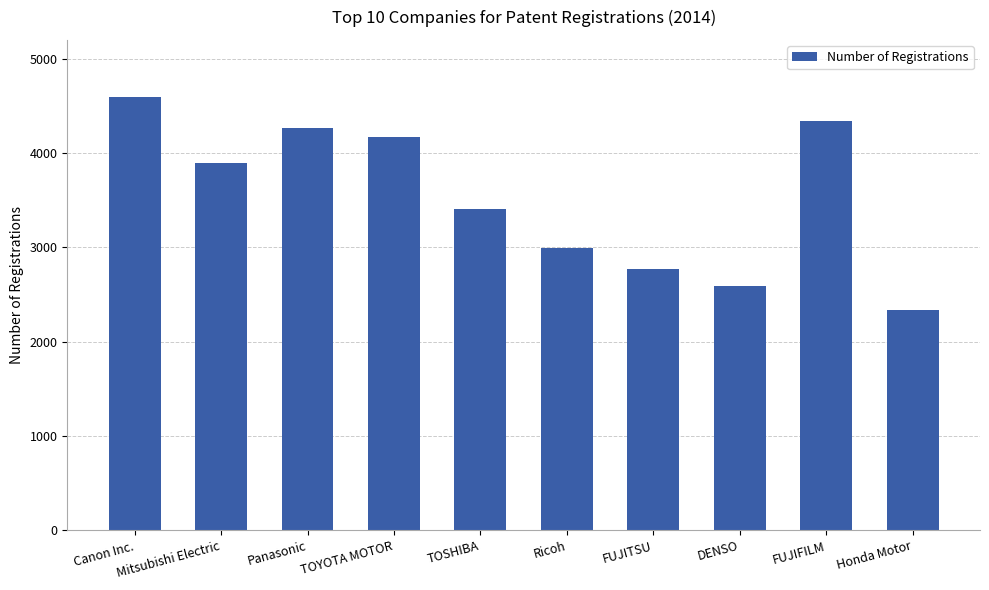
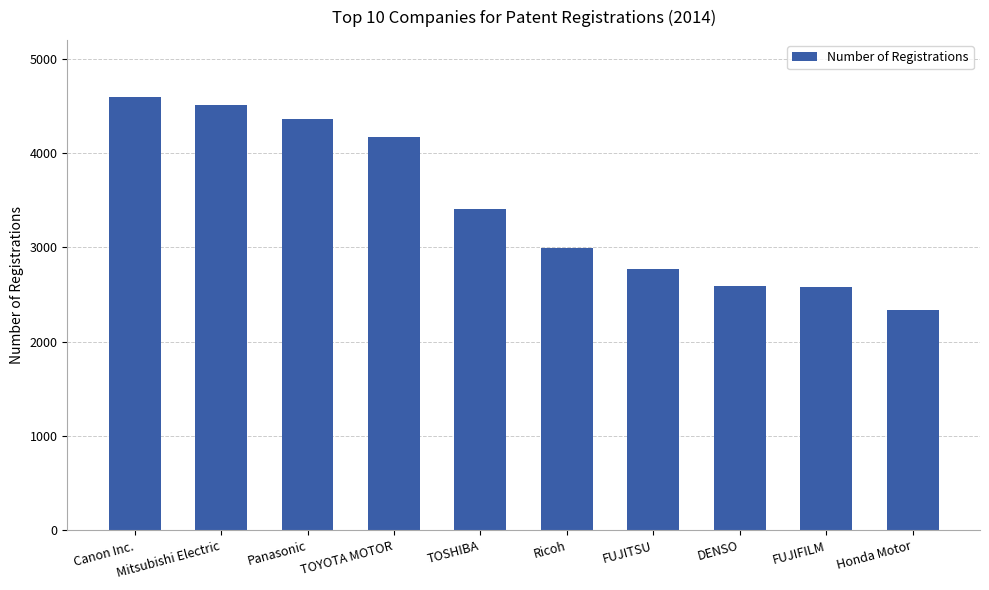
  {
    "Canon Inc.": 4600,
-   "Mitsubishi Electric": 3900,
-   "Panasonic": 4300,
+   "Mitsubishi Electric": 4500,
+   "Panasonic": 4400,
    "TOYOTA MOTOR": 4200,
    "TOSHIBA": 3400,
    "Ricoh": 3000,
    "FUJITSU": 2800,
    "DENSO": 2600,
-   "FUJIFILM": 4300,
+   "FUJIFILM": 2600,
    "Honda Motor": 2300
  }
